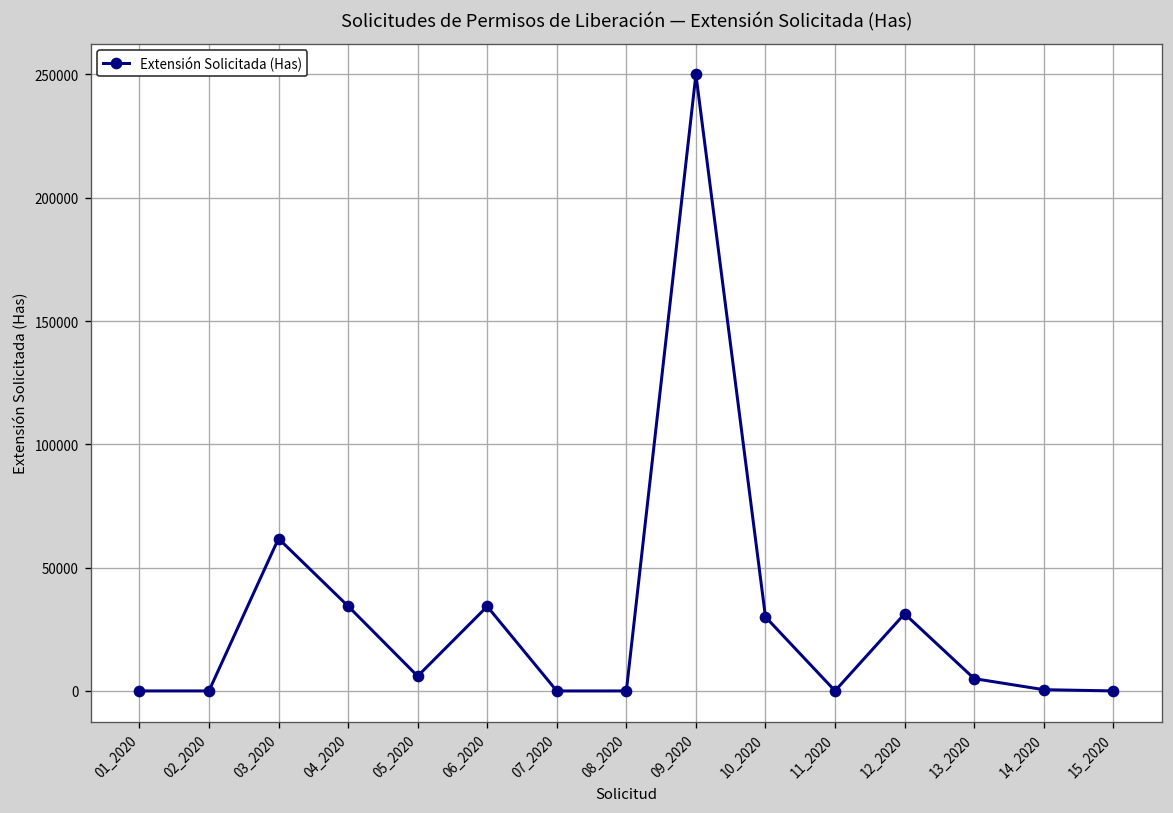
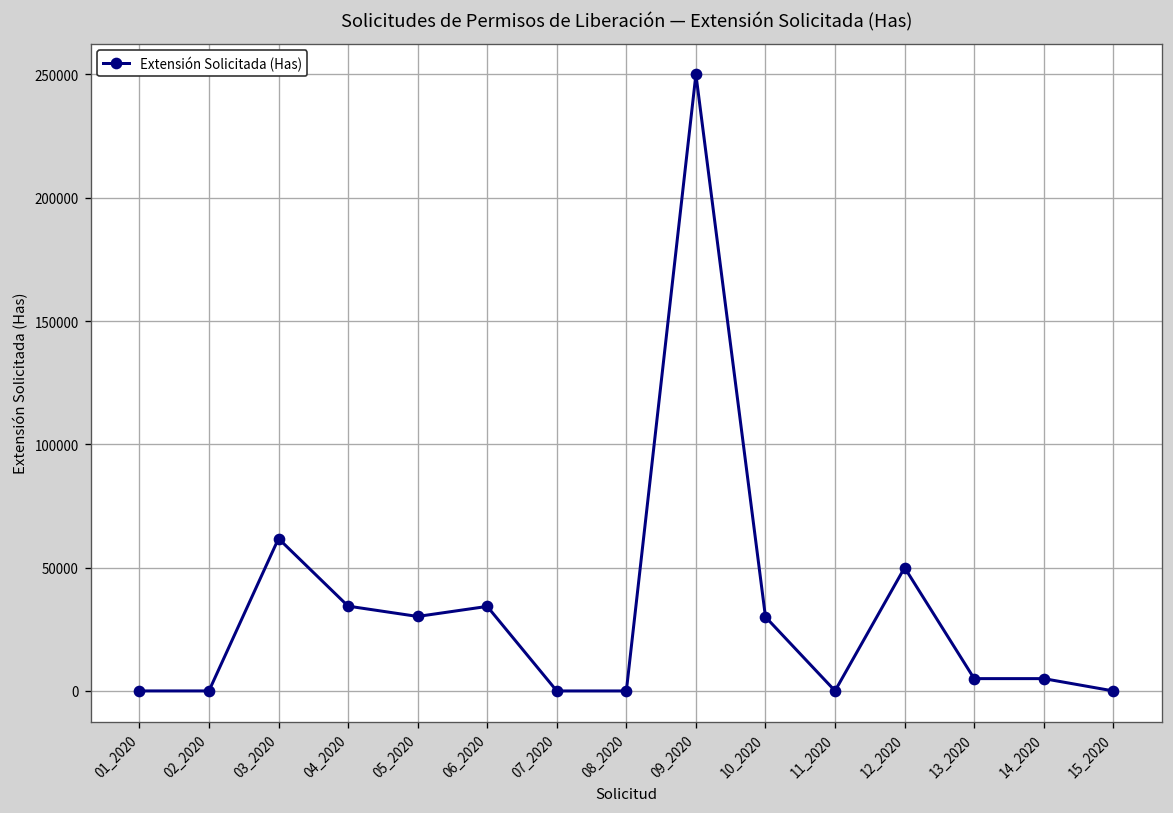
  {
    "01_2020": 0,
    "02_2020": 0,
    "03_2020": 62000,
    "04_2020": 34000,
-   "05_2020": 6000,
+   "05_2020": 30000,
    "06_2020": 34000,
    "07_2020": 0,
    "08_2020": 0,
    "09_2020": 250000,
    "10_2020": 30000,
    "11_2020": 0,
-   "12_2020": 31000,
+   "12_2020": 50000,
    "13_2020": 5000,
-   "14_2020": 1000,
+   "14_2020": 5000,
    "15_2020": 0
  }
